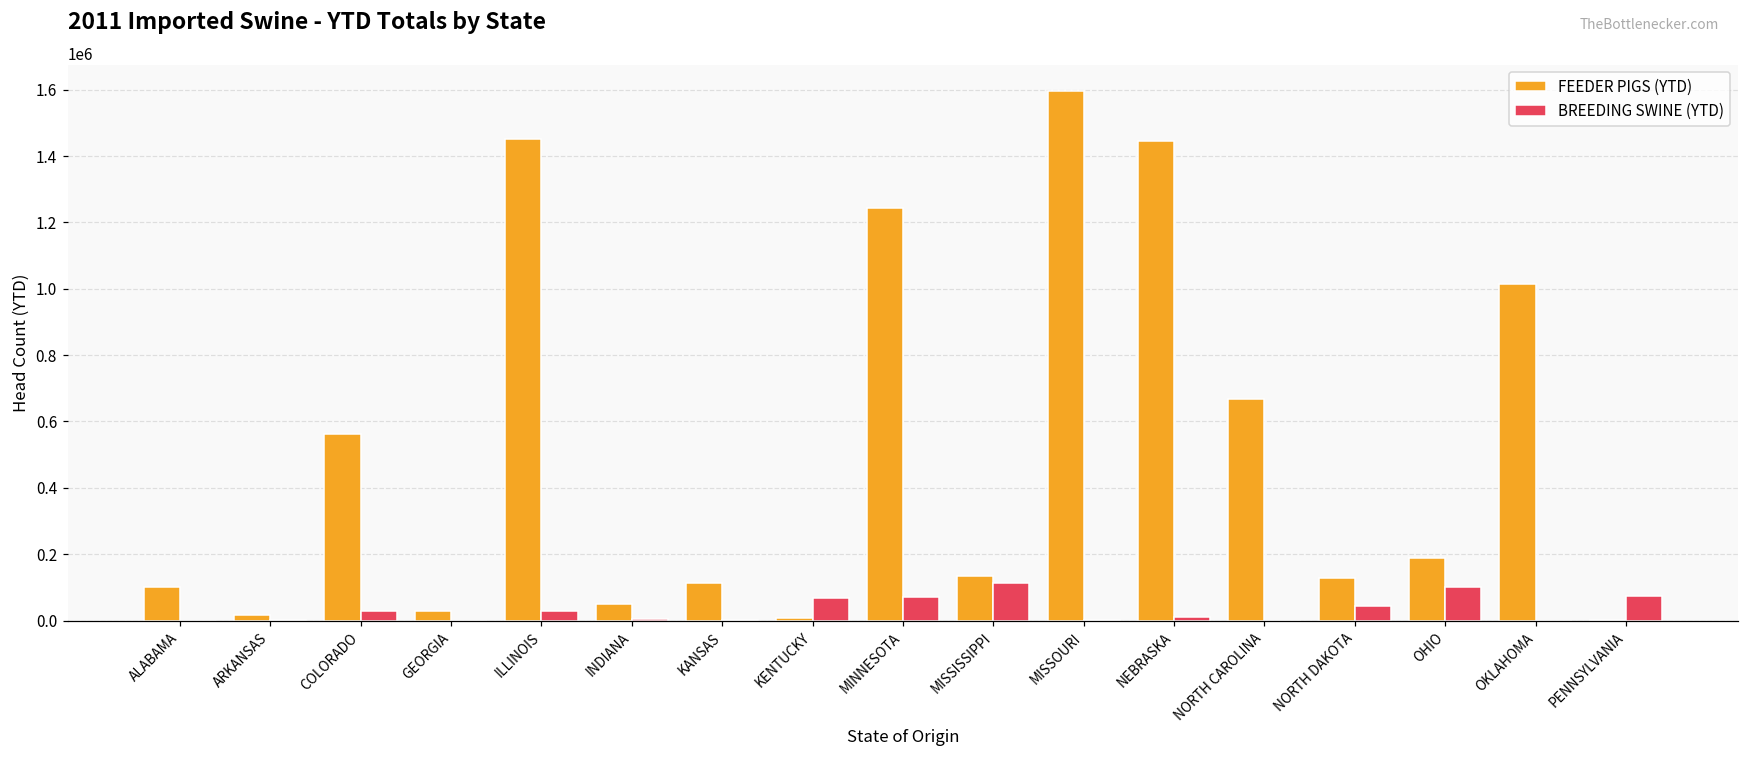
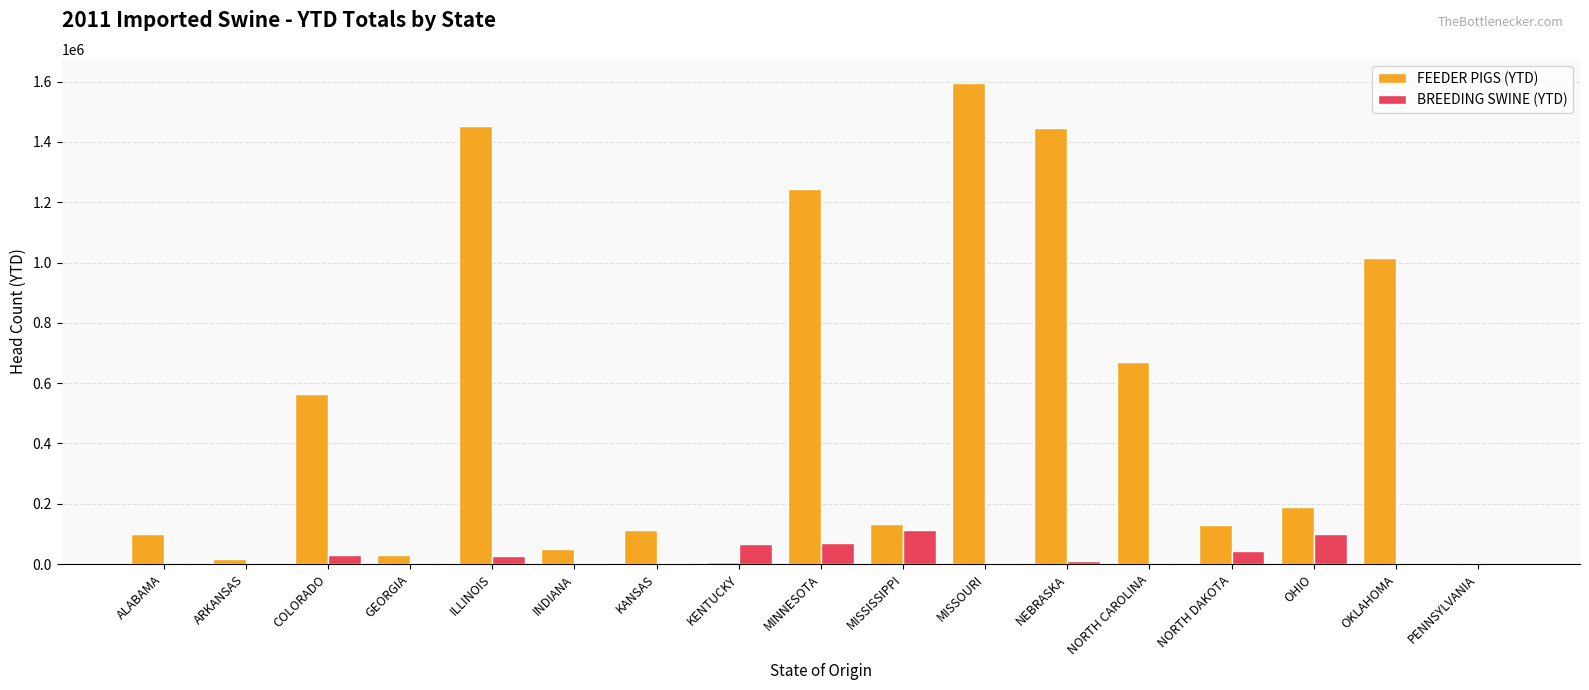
  {
    "FEEDER PIGS (YTD)": {
      "ALABAMA": 100000,
      "ARKANSAS": 20000,
      "COLORADO": 560000,
      "GEORGIA": 30000,
      "ILLINOIS": 1450000,
      "INDIANA": 50000,
      "KANSAS": 110000,
      "MINNESOTA": 1240000,
      "MISSISSIPPI": 130000,
      "MISSOURI": 1600000,
      "NEBRASKA": 1450000,
      "NORTH CAROLINA": 670000,
      "NORTH DAKOTA": 130000,
      "OHIO": 190000,
      "OKLAHOMA": 1010000
    },
    "BREEDING SWINE (YTD)": {
      "ALABAMA": 0,
      "COLORADO": 30000,
      "GEORGIA": 0,
      "ILLINOIS": 30000,
      "KENTUCKY": 70000,
      "MINNESOTA": 70000,
      "MISSISSIPPI": 110000,
      "NEBRASKA": 10000,
      "NORTH CAROLINA": 0,
      "NORTH DAKOTA": 40000,
      "OHIO": 100000,
-     "PENNSYLVANIA": 70000
+     "PENNSYLVANIA": 0
    }
  }
